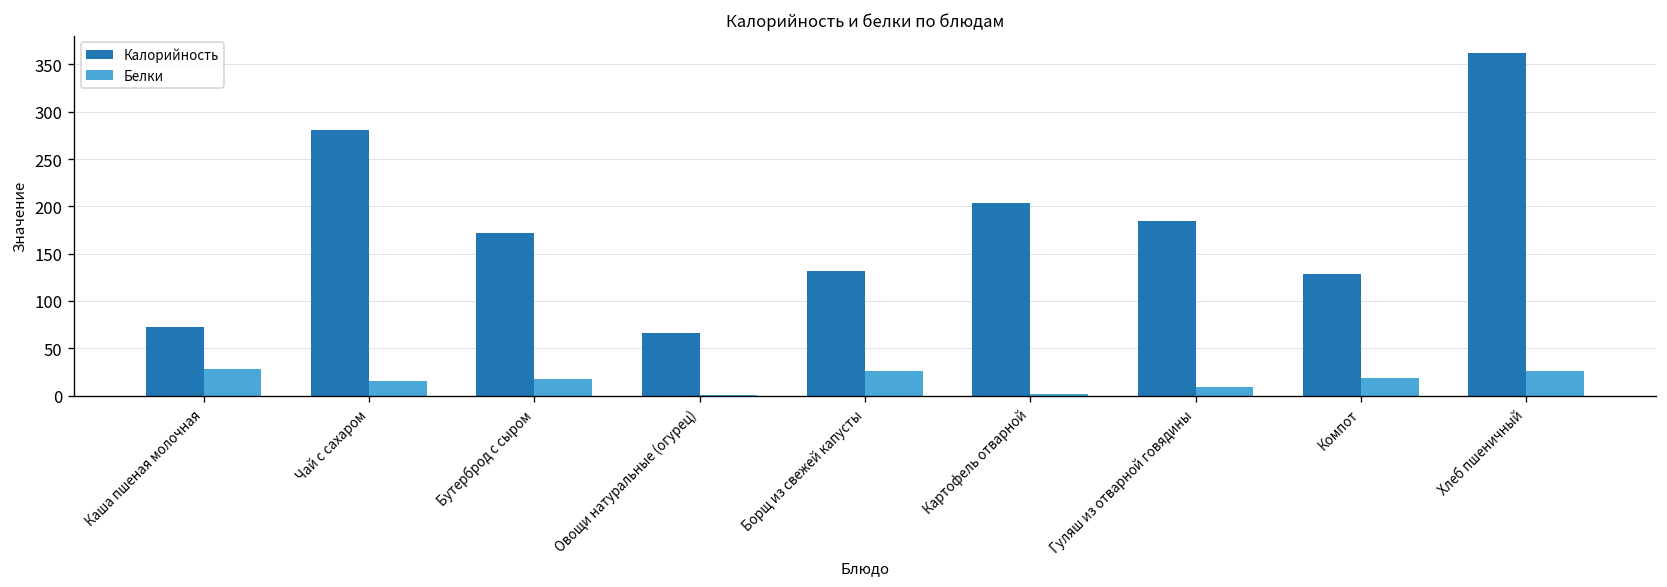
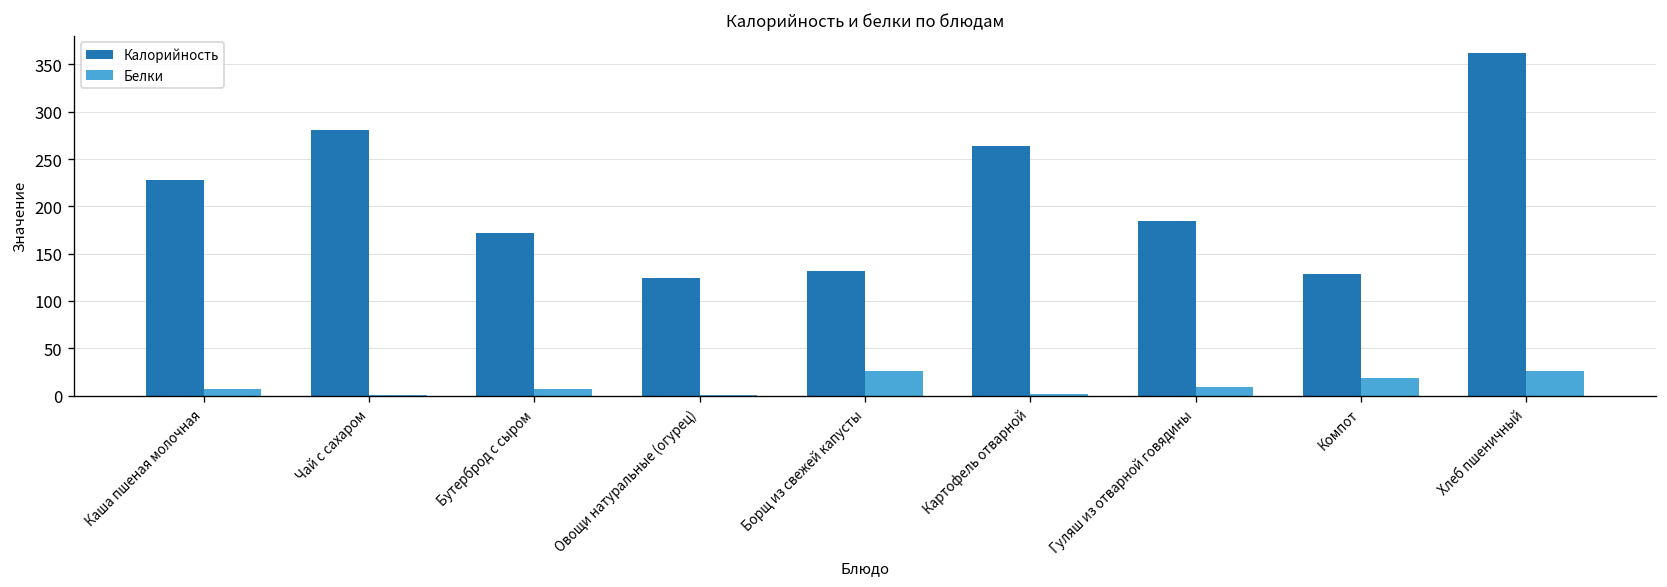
  {
    "Калорийность": {
-     "Каша пшеная молочная": 70,
+     "Каша пшеная молочная": 230,
      "Чай с сахаром": 280,
      "Бутерброд с сыром": 170,
-     "Овощи натуральные (огурец)": 70,
+     "Овощи натуральные (огурец)": 120,
      "Борщ из свежей капусты": 130,
-     "Картофель отварной": 200,
+     "Картофель отварной": 260,
      "Гуляш из отварной говядины": 190,
      "Компот": 130,
      "Хлеб пшеничный": 360
    },
    "Белки": {
-     "Каша пшеная молочная": 30,
-     "Чай с сахаром": 20,
-     "Бутерброд с сыром": 20,
+     "Каша пшеная молочная": 10,
+     "Чай с сахаром": 0,
+     "Бутерброд с сыром": 10,
      "Борщ из свежей капусты": 30,
      "Гуляш из отварной говядины": 10,
      "Компот": 20,
      "Хлеб пшеничный": 30
    }
  }
